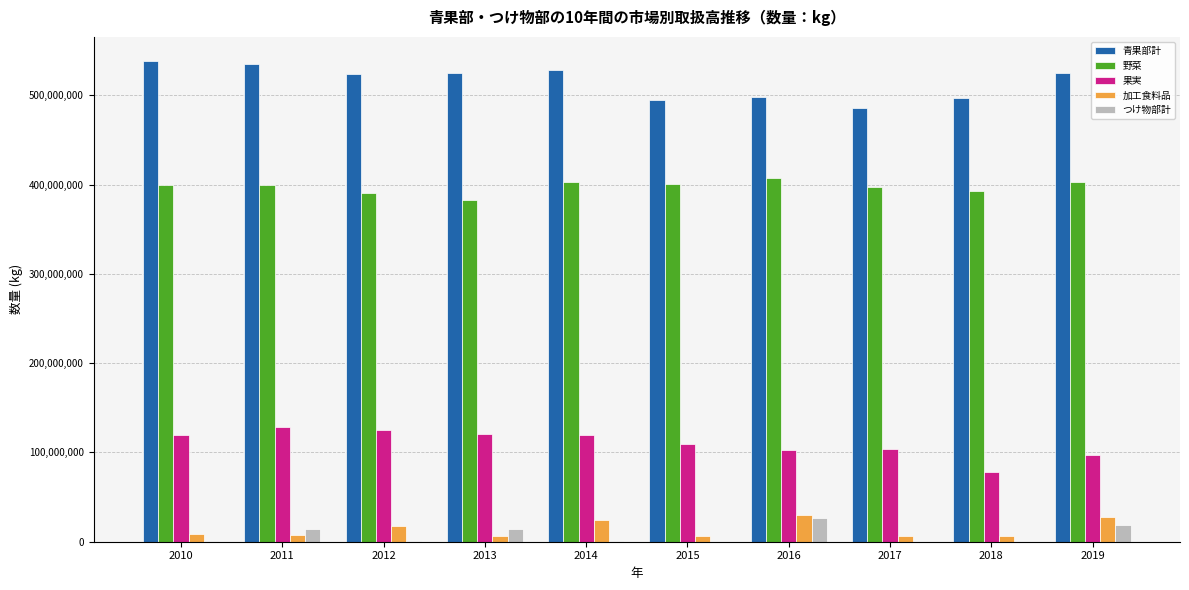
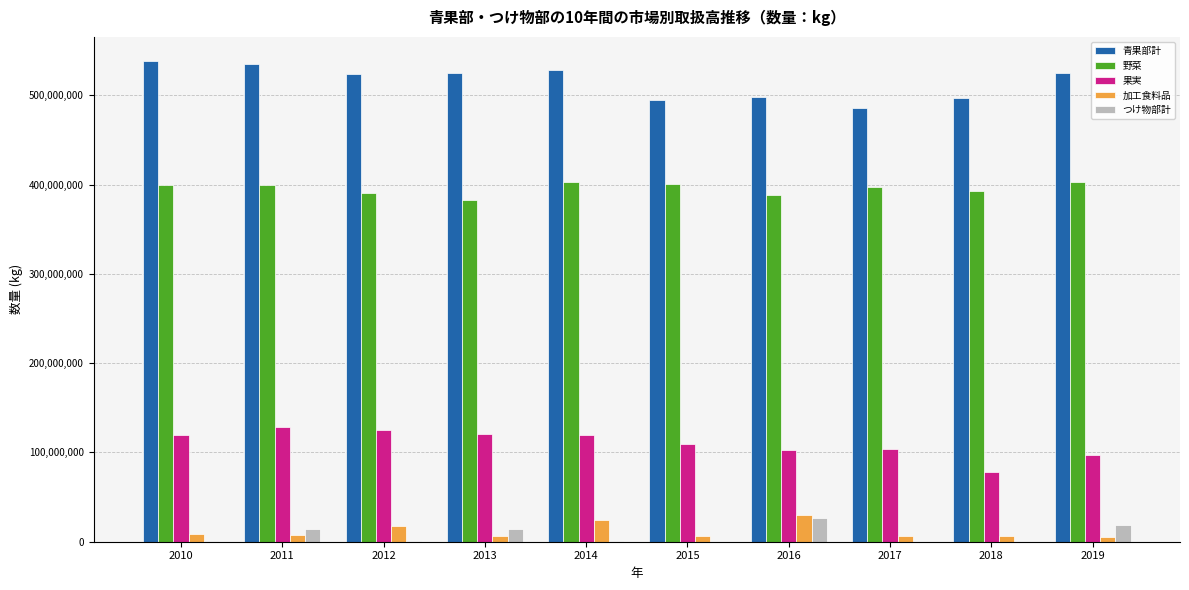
  {
    "青果部計": {
      "2010": "540,000,000",
      "2011": "540,000,000",
      "2012": "520,000,000",
      "2013": "530,000,000",
      "2014": "530,000,000",
      "2015": "490,000,000",
      "2016": "500,000,000",
      "2017": "490,000,000",
      "2018": "500,000,000",
      "2019": "530,000,000"
    },
    "野菜": {
      "2010": "400,000,000",
      "2011": "400,000,000",
      "2012": "390,000,000",
      "2013": "380,000,000",
      "2014": "400,000,000",
      "2015": "400,000,000",
-     "2016": "410,000,000",
+     "2016": "390,000,000",
      "2017": "400,000,000",
      "2018": "390,000,000",
      "2019": "400,000,000"
    },
    "果実": {
      "2010": "120,000,000",
      "2011": "130,000,000",
      "2012": "120,000,000",
      "2013": "120,000,000",
      "2014": "120,000,000",
      "2015": "110,000,000",
      "2016": "100,000,000",
      "2017": "100,000,000",
      "2018": "80,000,000",
      "2019": "100,000,000"
    },
    "加工食料品": {
      "2010": "10,000,000",
      "2011": "10,000,000",
      "2012": "20,000,000",
      "2013": "10,000,000",
      "2014": "20,000,000",
      "2015": "10,000,000",
      "2016": "30,000,000",
      "2017": "10,000,000",
      "2018": "10,000,000",
-     "2019": "30,000,000"
+     "2019": "10,000,000"
    },
    "つけ物部計": {
      "2011": "10,000,000",
      "2013": "10,000,000",
      "2016": "30,000,000",
      "2019": "20,000,000"
    }
  }
